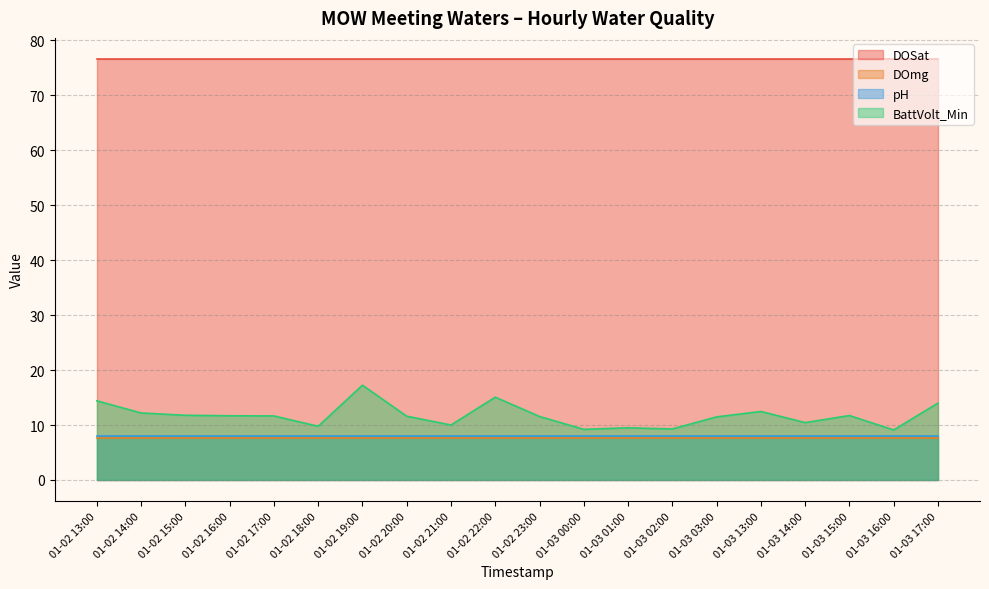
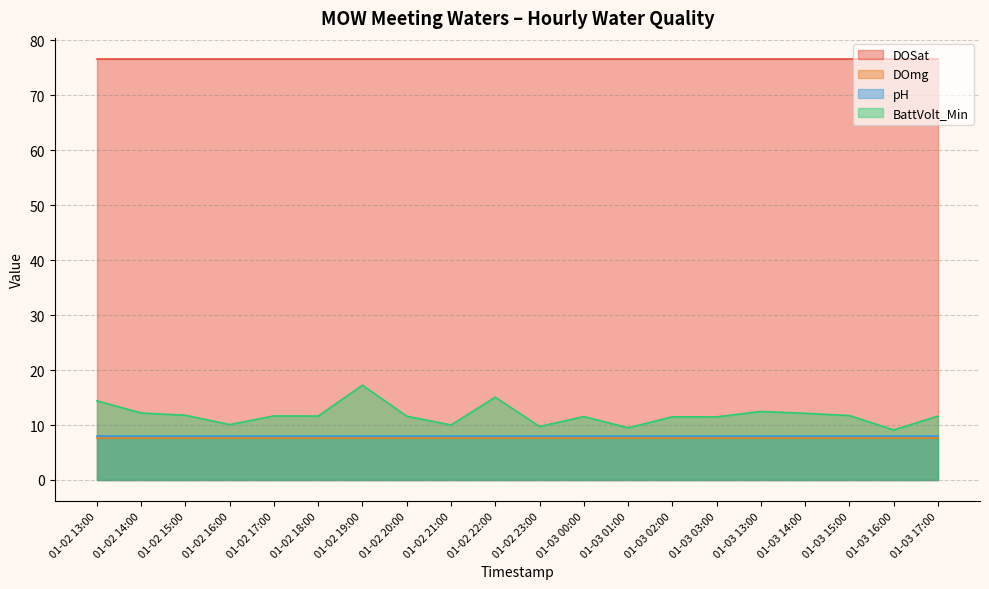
  {
    "BattVolt_Min": {
      "01-02 13:00": 14,
      "01-02 14:00": 12,
      "01-02 15:00": 12,
-     "01-02 16:00": 12,
+     "01-02 16:00": 10,
      "01-02 17:00": 12,
-     "01-02 18:00": 10,
+     "01-02 18:00": 12,
      "01-02 19:00": 17,
      "01-02 20:00": 12,
      "01-02 21:00": 10,
      "01-02 22:00": 15,
-     "01-02 23:00": 12,
-     "01-03 00:00": 9,
+     "01-02 23:00": 10,
+     "01-03 00:00": 12,
      "01-03 01:00": 9,
-     "01-03 02:00": 9,
+     "01-03 02:00": 11,
      "01-03 03:00": 11,
      "01-03 13:00": 12,
-     "01-03 14:00": 10,
+     "01-03 14:00": 12,
      "01-03 15:00": 12,
      "01-03 16:00": 9,
-     "01-03 17:00": 14
+     "01-03 17:00": 12
    }
  }
